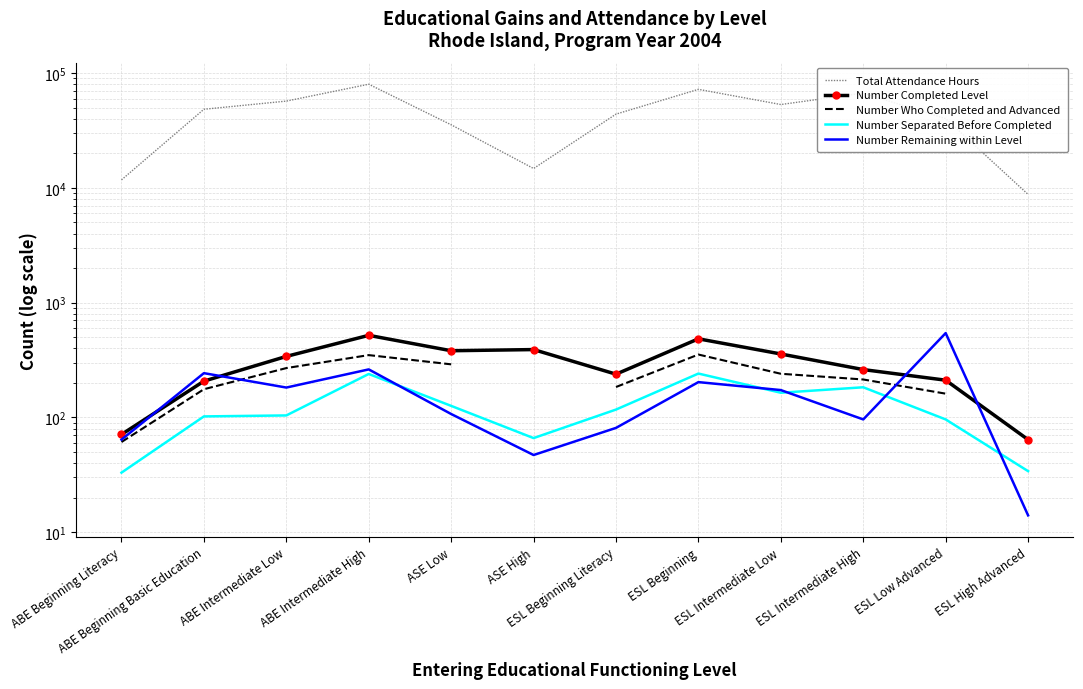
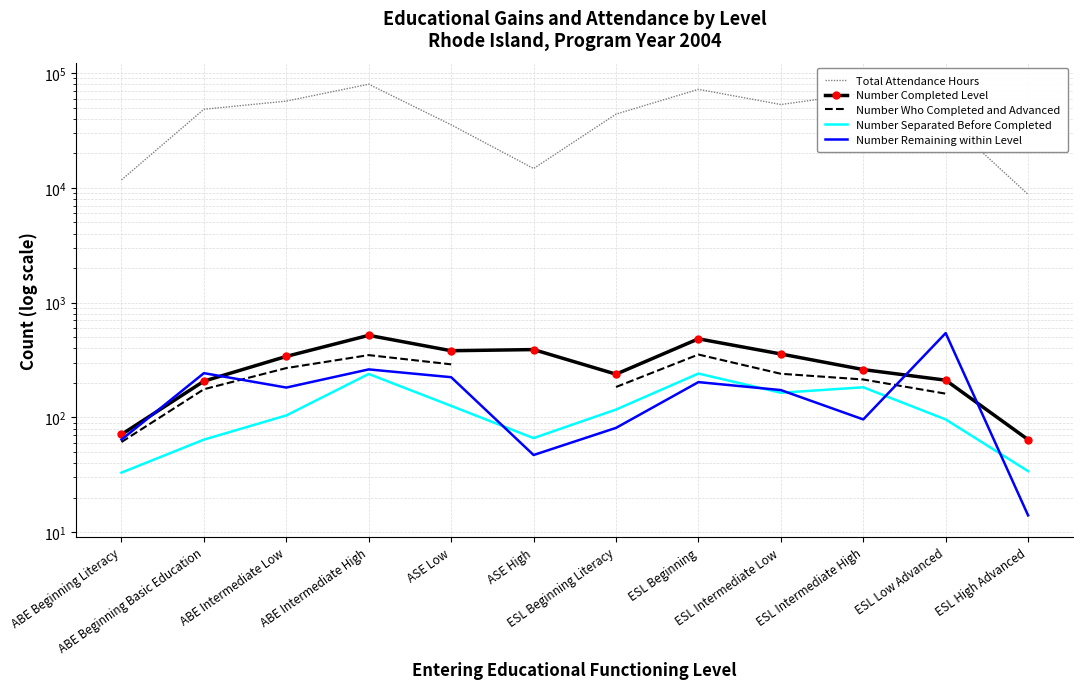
  {
    "Total Attendance Hours": {
      "ABE Beginning Literacy": 12000,
      "ABE Beginning Basic Education": 48000,
      "ABE Intermediate Low": 60000,
      "ABE Intermediate High": 80000,
      "ASE Low": 35000,
      "ASE High": 15000,
      "ESL Beginning Literacy": 44000,
      "ESL Beginning": 70000,
      "ESL Intermediate Low": 50000,
      "ESL High Advanced": 9000
    },
    "Number Separated Before Completed": {
      "ABE Beginning Literacy": 33,
-     "ABE Beginning Basic Education": 100,
+     "ABE Beginning Basic Education": 60,
      "ABE Intermediate Low": 100,
      "ABE Intermediate High": 240,
      "ASE Low": 130,
      "ASE High": 70,
      "ESL Beginning Literacy": 120,
      "ESL Beginning": 240,
      "ESL Intermediate Low": 160,
      "ESL Intermediate High": 180,
      "ESL Low Advanced": 100,
      "ESL High Advanced": 34
    },
    "Number Remaining within Level": {
      "ABE Beginning Basic Education": 240,
      "ABE Intermediate Low": 180,
      "ABE Intermediate High": 260,
-     "ASE Low": 110,
+     "ASE Low": 220,
      "ASE High": 47,
      "ESL Beginning Literacy": 80,
      "ESL Beginning": 200,
      "ESL Intermediate Low": 170,
      "ESL Intermediate High": 100,
      "ESL Low Advanced": 500,
      "ESL High Advanced": 14
    }
  }
